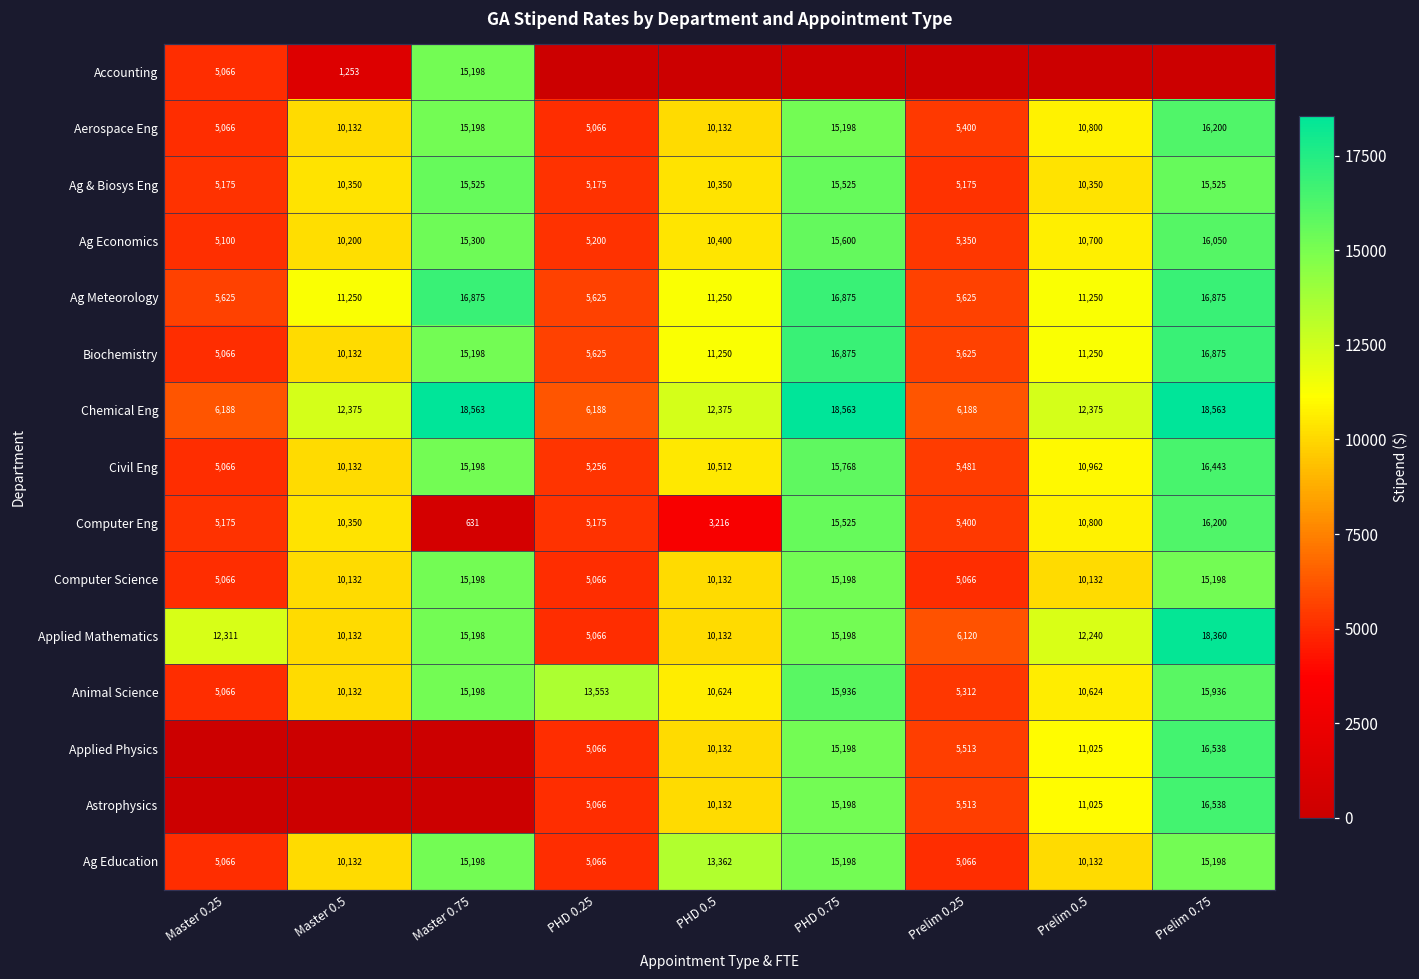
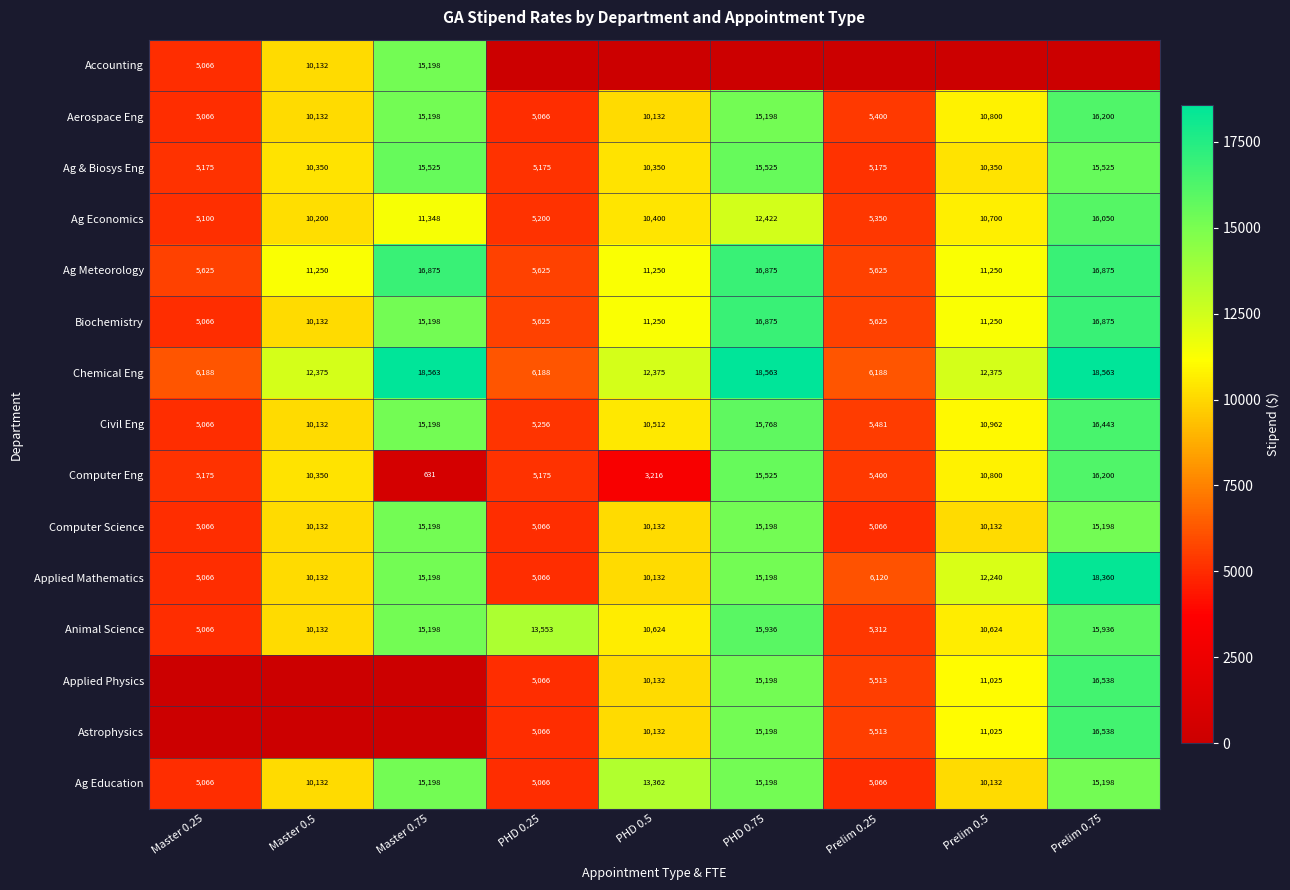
  {
    "Accounting": {
      "Master 0.25": "5,066",
-     "Master 0.5": "1,253",
+     "Master 0.5": "10,132",
      "Master 0.75": "15,198"
    },
    "Aerospace Eng": {
      "Master 0.25": "5,066",
      "Master 0.5": "10,132",
      "Master 0.75": "15,198",
      "PHD 0.25": "5,066",
      "PHD 0.5": "10,132",
      "PHD 0.75": "15,198",
      "Prelim 0.25": "5,400",
      "Prelim 0.5": "10,800",
      "Prelim 0.75": "16,200"
    },
    "Ag & Biosys Eng": {
      "Master 0.25": "5,175",
      "Master 0.5": "10,350",
      "Master 0.75": "15,525",
      "PHD 0.25": "5,175",
      "PHD 0.5": "10,350",
      "PHD 0.75": "15,525",
      "Prelim 0.25": "5,175",
      "Prelim 0.5": "10,350",
      "Prelim 0.75": "15,525"
    },
    "Ag Economics": {
      "Master 0.25": "5,100",
      "Master 0.5": "10,200",
-     "Master 0.75": "15,300",
+     "Master 0.75": "11,348",
      "PHD 0.25": "5,200",
      "PHD 0.5": "10,400",
-     "PHD 0.75": "15,600",
+     "PHD 0.75": "12,422",
      "Prelim 0.25": "5,350",
      "Prelim 0.5": "10,700",
      "Prelim 0.75": "16,050"
    },
    "Ag Meteorology": {
      "Master 0.25": "5,625",
      "Master 0.5": "11,250",
      "Master 0.75": "16,875",
      "PHD 0.25": "5,625",
      "PHD 0.5": "11,250",
      "PHD 0.75": "16,875",
      "Prelim 0.25": "5,625",
      "Prelim 0.5": "11,250",
      "Prelim 0.75": "16,875"
    },
    "Biochemistry": {
      "Master 0.25": "5,066",
      "Master 0.5": "10,132",
      "Master 0.75": "15,198",
      "PHD 0.25": "5,625",
      "PHD 0.5": "11,250",
      "PHD 0.75": "16,875",
      "Prelim 0.25": "5,625",
      "Prelim 0.5": "11,250",
      "Prelim 0.75": "16,875"
    },
    "Chemical Eng": {
      "Master 0.25": "6,188",
      "Master 0.5": "12,375",
      "Master 0.75": "18,563",
      "PHD 0.25": "6,188",
      "PHD 0.5": "12,375",
      "PHD 0.75": "18,563",
      "Prelim 0.25": "6,188",
      "Prelim 0.5": "12,375",
      "Prelim 0.75": "18,563"
    },
    "Civil Eng": {
      "Master 0.25": "5,066",
      "Master 0.5": "10,132",
      "Master 0.75": "15,198",
      "PHD 0.25": "5,256",
      "PHD 0.5": "10,512",
      "PHD 0.75": "15,768",
      "Prelim 0.25": "5,481",
      "Prelim 0.5": "10,962",
      "Prelim 0.75": "16,443"
    },
    "Computer Eng": {
      "Master 0.25": "5,175",
      "Master 0.5": "10,350",
      "Master 0.75": "631",
      "PHD 0.25": "5,175",
      "PHD 0.5": "3,216",
      "PHD 0.75": "15,525",
      "Prelim 0.25": "5,400",
      "Prelim 0.5": "10,800",
      "Prelim 0.75": "16,200"
    },
    "Computer Science": {
      "Master 0.25": "5,066",
      "Master 0.5": "10,132",
      "Master 0.75": "15,198",
      "PHD 0.25": "5,066",
      "PHD 0.5": "10,132",
      "PHD 0.75": "15,198",
      "Prelim 0.25": "5,066",
      "Prelim 0.5": "10,132",
      "Prelim 0.75": "15,198"
    },
    "Applied Mathematics": {
-     "Master 0.25": "12,311",
+     "Master 0.25": "5,066",
      "Master 0.5": "10,132",
      "Master 0.75": "15,198",
      "PHD 0.25": "5,066",
      "PHD 0.5": "10,132",
      "PHD 0.75": "15,198",
      "Prelim 0.25": "6,120",
      "Prelim 0.5": "12,240",
      "Prelim 0.75": "18,360"
    },
    "Animal Science": {
      "Master 0.25": "5,066",
      "Master 0.5": "10,132",
      "Master 0.75": "15,198",
      "PHD 0.25": "13,553",
      "PHD 0.5": "10,624",
      "PHD 0.75": "15,936",
      "Prelim 0.25": "5,312",
      "Prelim 0.5": "10,624",
      "Prelim 0.75": "15,936"
    },
    "Applied Physics": {
      "PHD 0.25": "5,066",
      "PHD 0.5": "10,132",
      "PHD 0.75": "15,198",
      "Prelim 0.25": "5,513",
      "Prelim 0.5": "11,025",
      "Prelim 0.75": "16,538"
    },
    "Astrophysics": {
      "PHD 0.25": "5,066",
      "PHD 0.5": "10,132",
      "PHD 0.75": "15,198",
      "Prelim 0.25": "5,513",
      "Prelim 0.5": "11,025",
      "Prelim 0.75": "16,538"
    },
    "Ag Education": {
      "Master 0.25": "5,066",
      "Master 0.5": "10,132",
      "Master 0.75": "15,198",
      "PHD 0.25": "5,066",
      "PHD 0.5": "13,362",
      "PHD 0.75": "15,198",
      "Prelim 0.25": "5,066",
      "Prelim 0.5": "10,132",
      "Prelim 0.75": "15,198"
    }
  }
